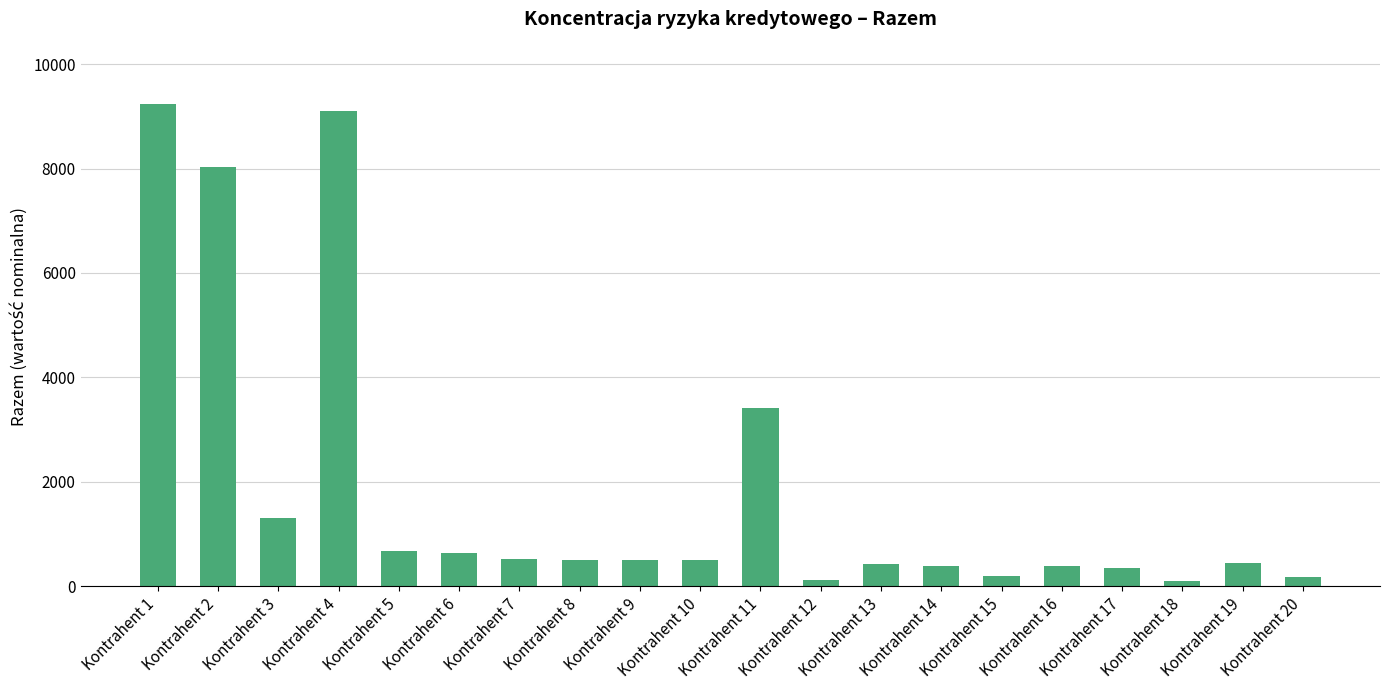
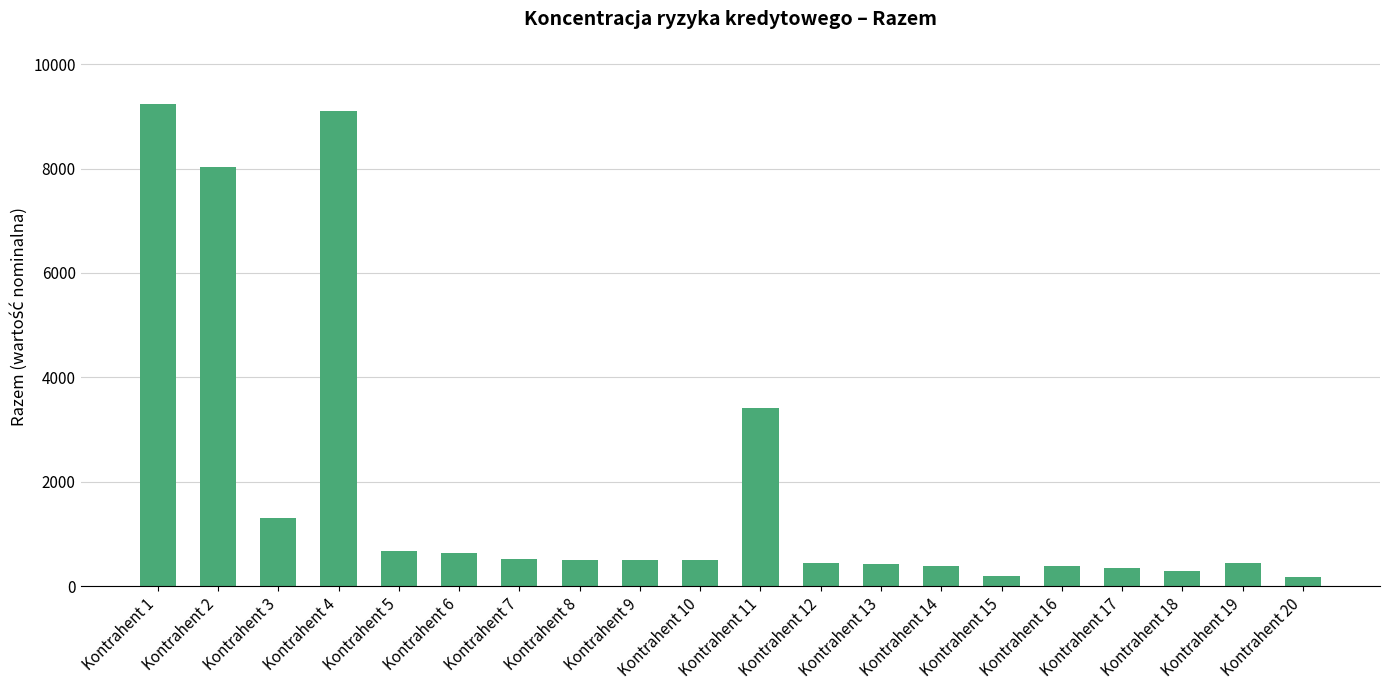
  {
    "Kontrahent 1": 9200,
    "Kontrahent 2": 8000,
    "Kontrahent 3": 1300,
    "Kontrahent 4": 9100,
    "Kontrahent 5": 700,
    "Kontrahent 6": 600,
    "Kontrahent 7": 500,
    "Kontrahent 8": 500,
    "Kontrahent 9": 500,
    "Kontrahent 10": 500,
    "Kontrahent 11": 3400,
-   "Kontrahent 12": 100,
+   "Kontrahent 12": 400,
    "Kontrahent 13": 400,
    "Kontrahent 14": 400,
    "Kontrahent 15": 200,
    "Kontrahent 16": 400,
    "Kontrahent 17": 400,
-   "Kontrahent 18": 100,
+   "Kontrahent 18": 300,
    "Kontrahent 19": 400,
    "Kontrahent 20": 200
  }
